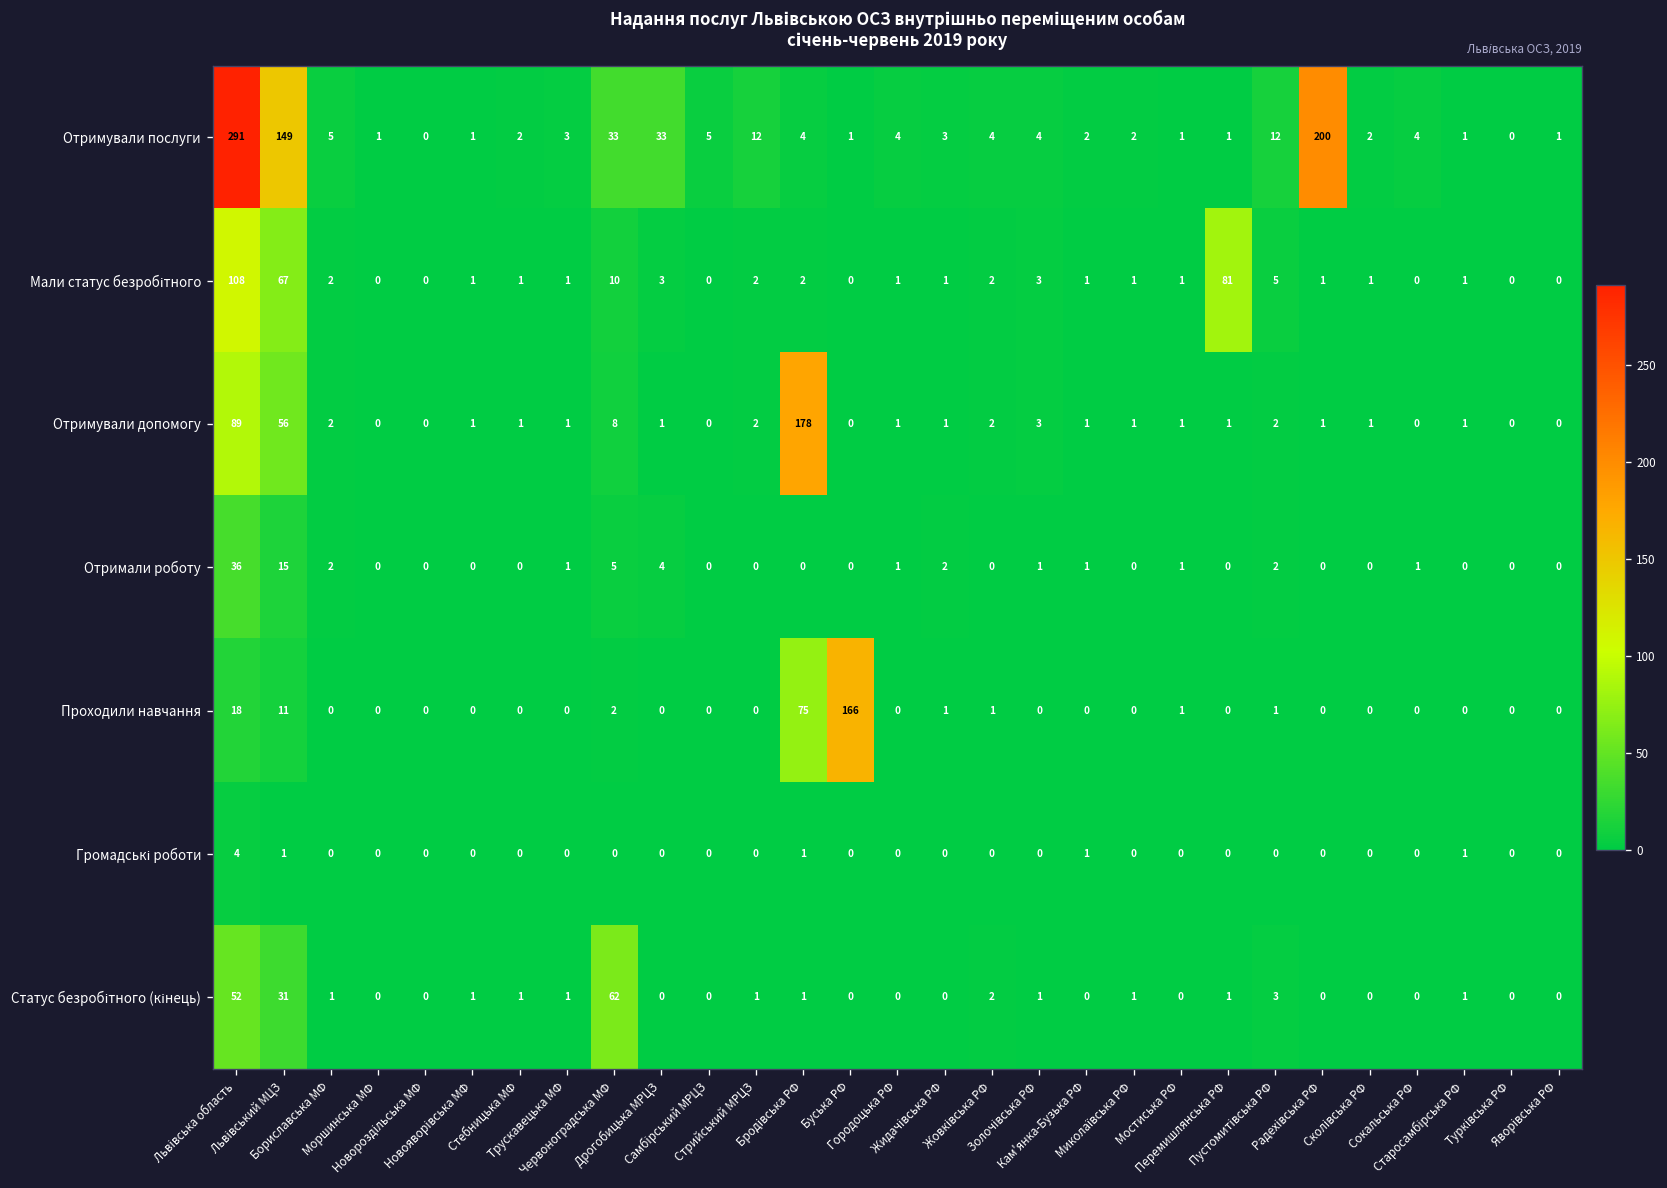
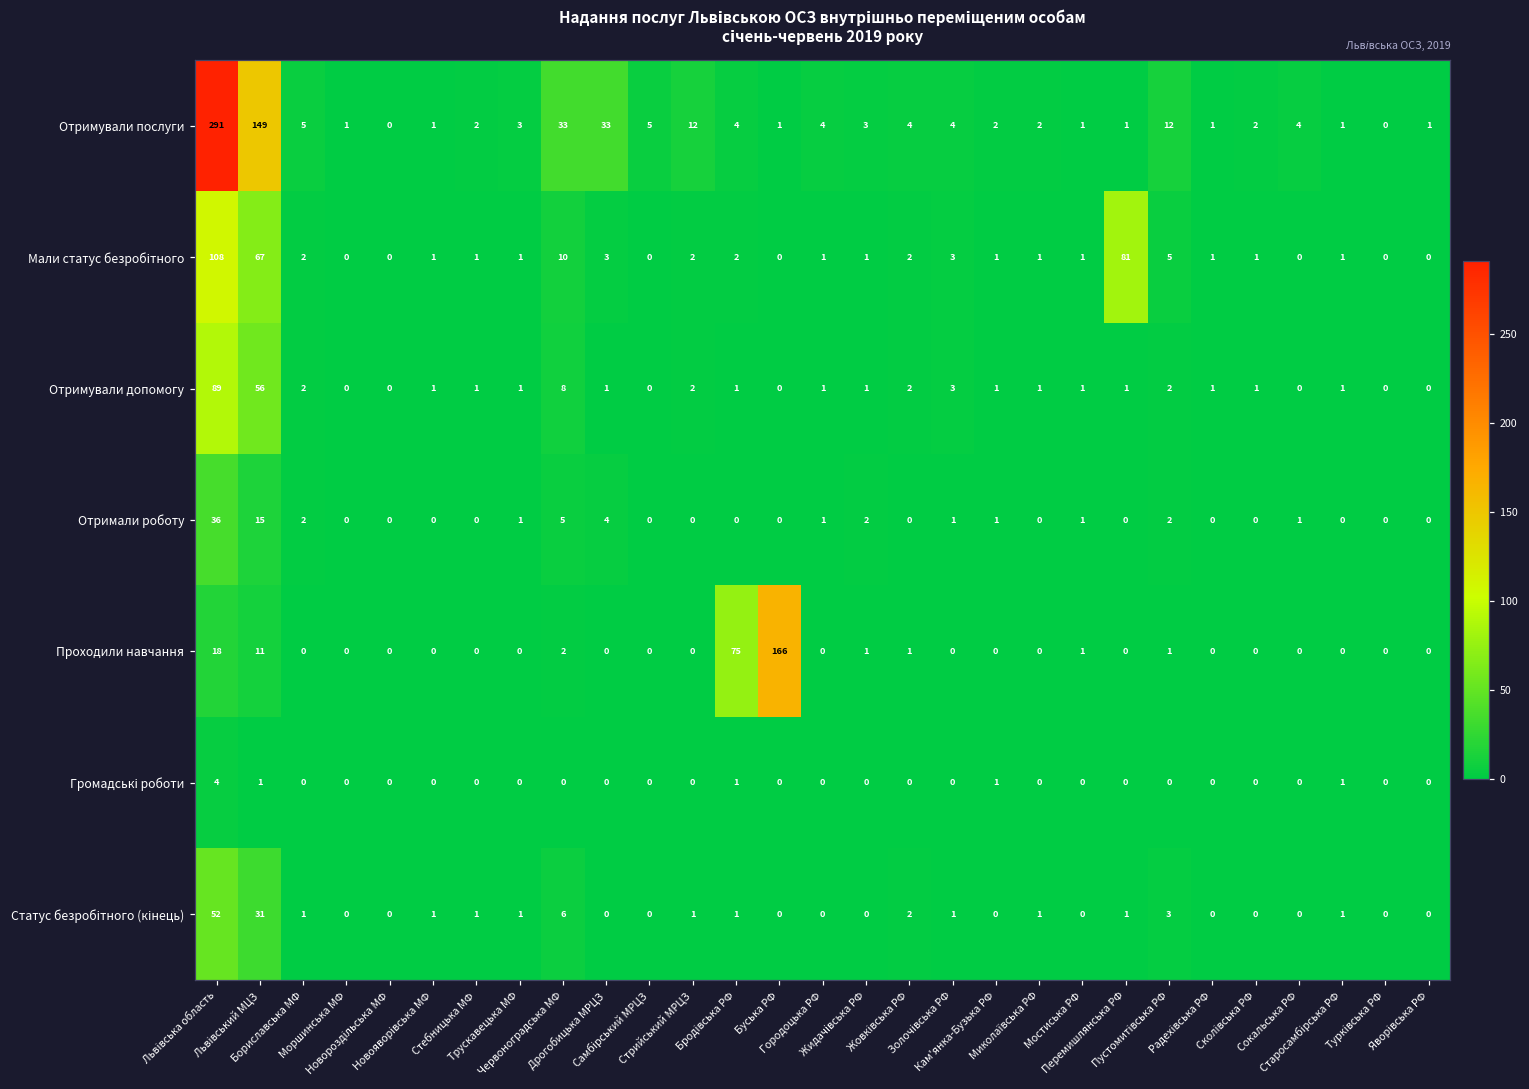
  {
    "Отримували послуги": {
      "Львівська область": 291,
      "Львівський МЦЗ": 149,
      "Бориславська МФ": 5,
      "Моршинська МФ": 1,
      "Новороздільська МФ": 0,
      "Новояворівська МФ": 1,
      "Стебницька МФ": 2,
      "Трускавецька МФ": 3,
      "Червоноградська МФ": 33,
      "Дрогобицька МРЦЗ": 33,
      "Самбірський МРЦЗ": 5,
      "Стрийський МРЦЗ": 12,
      "Бродівська РФ": 4,
      "Буська РФ": 1,
      "Городоцька РФ": 4,
      "Жидачівська РФ": 3,
      "Жовківська РФ": 4,
      "Золочівська РФ": 4,
      "Кам'янка-Бузька РФ": 2,
      "Миколаївська РФ": 2,
      "Мостиська РФ": 1,
      "Перемишлянська РФ": 1,
      "Пустомитівська РФ": 12,
-     "Радехівська РФ": 200,
+     "Радехівська РФ": 1,
      "Сколівська РФ": 2,
      "Сокальська РФ": 4,
      "Старосамбірська РФ": 1,
      "Турківська РФ": 0,
      "Яворівська РФ": 1
    },
    "Отримували допомогу": {
      "Львівська область": 89,
      "Львівський МЦЗ": 56,
      "Бориславська МФ": 2,
      "Моршинська МФ": 0,
      "Новороздільська МФ": 0,
      "Новояворівська МФ": 1,
      "Стебницька МФ": 1,
      "Трускавецька МФ": 1,
      "Червоноградська МФ": 8,
      "Дрогобицька МРЦЗ": 1,
      "Самбірський МРЦЗ": 0,
      "Стрийський МРЦЗ": 2,
-     "Бродівська РФ": 178,
+     "Бродівська РФ": 1,
      "Буська РФ": 0,
      "Городоцька РФ": 1,
      "Жидачівська РФ": 1,
      "Жовківська РФ": 2,
      "Золочівська РФ": 3,
      "Кам'янка-Бузька РФ": 1,
      "Миколаївська РФ": 1,
      "Мостиська РФ": 1,
      "Перемишлянська РФ": 1,
      "Пустомитівська РФ": 2,
      "Радехівська РФ": 1,
      "Сколівська РФ": 1,
      "Сокальська РФ": 0,
      "Старосамбірська РФ": 1,
      "Турківська РФ": 0,
      "Яворівська РФ": 0
    },
    "Статус безробітного (кінець)": {
      "Львівська область": 52,
      "Львівський МЦЗ": 31,
      "Бориславська МФ": 1,
      "Моршинська МФ": 0,
      "Новороздільська МФ": 0,
      "Новояворівська МФ": 1,
      "Стебницька МФ": 1,
      "Трускавецька МФ": 1,
-     "Червоноградська МФ": 62,
+     "Червоноградська МФ": 6,
      "Дрогобицька МРЦЗ": 0,
      "Самбірський МРЦЗ": 0,
      "Стрийський МРЦЗ": 1,
      "Бродівська РФ": 1,
      "Буська РФ": 0,
      "Городоцька РФ": 0,
      "Жидачівська РФ": 0,
      "Жовківська РФ": 2,
      "Золочівська РФ": 1,
      "Кам'янка-Бузька РФ": 0,
      "Миколаївська РФ": 1,
      "Мостиська РФ": 0,
      "Перемишлянська РФ": 1,
      "Пустомитівська РФ": 3,
      "Радехівська РФ": 0,
      "Сколівська РФ": 0,
      "Сокальська РФ": 0,
      "Старосамбірська РФ": 1,
      "Турківська РФ": 0,
      "Яворівська РФ": 0
    }
  }
